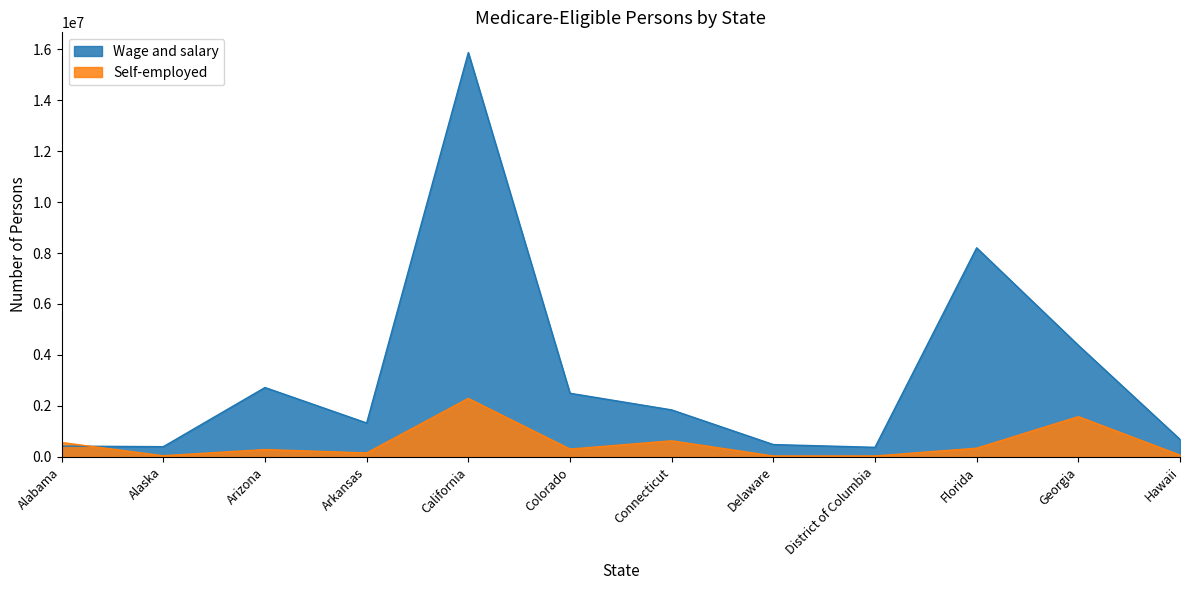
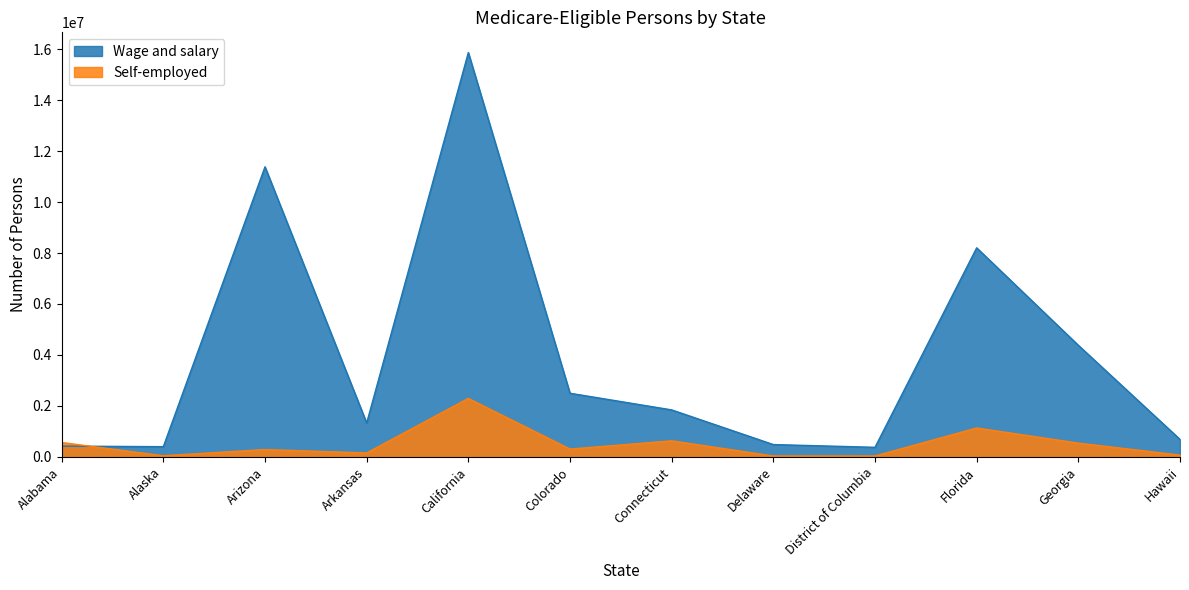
  {
    "Wage and salary": {
      "Alabama": 400000,
      "Alaska": 400000,
-     "Arizona": 2700000,
+     "Arizona": 11400000,
      "Arkansas": 1300000,
      "California": 15900000,
      "Colorado": 2500000,
      "Connecticut": 1800000,
      "Delaware": 500000,
      "District of Columbia": 400000,
      "Florida": 8200000,
      "Georgia": 4400000,
      "Hawaii": 700000
    },
    "Self-employed": {
      "Alabama": 600000,
      "Alaska": 0,
      "Arizona": 300000,
      "Arkansas": 200000,
      "California": 2300000,
      "Colorado": 300000,
      "Connecticut": 600000,
      "Delaware": 0,
      "District of Columbia": 0,
-     "Florida": 300000,
-     "Georgia": 1600000,
+     "Florida": 1100000,
+     "Georgia": 500000,
      "Hawaii": 100000
    }
  }
